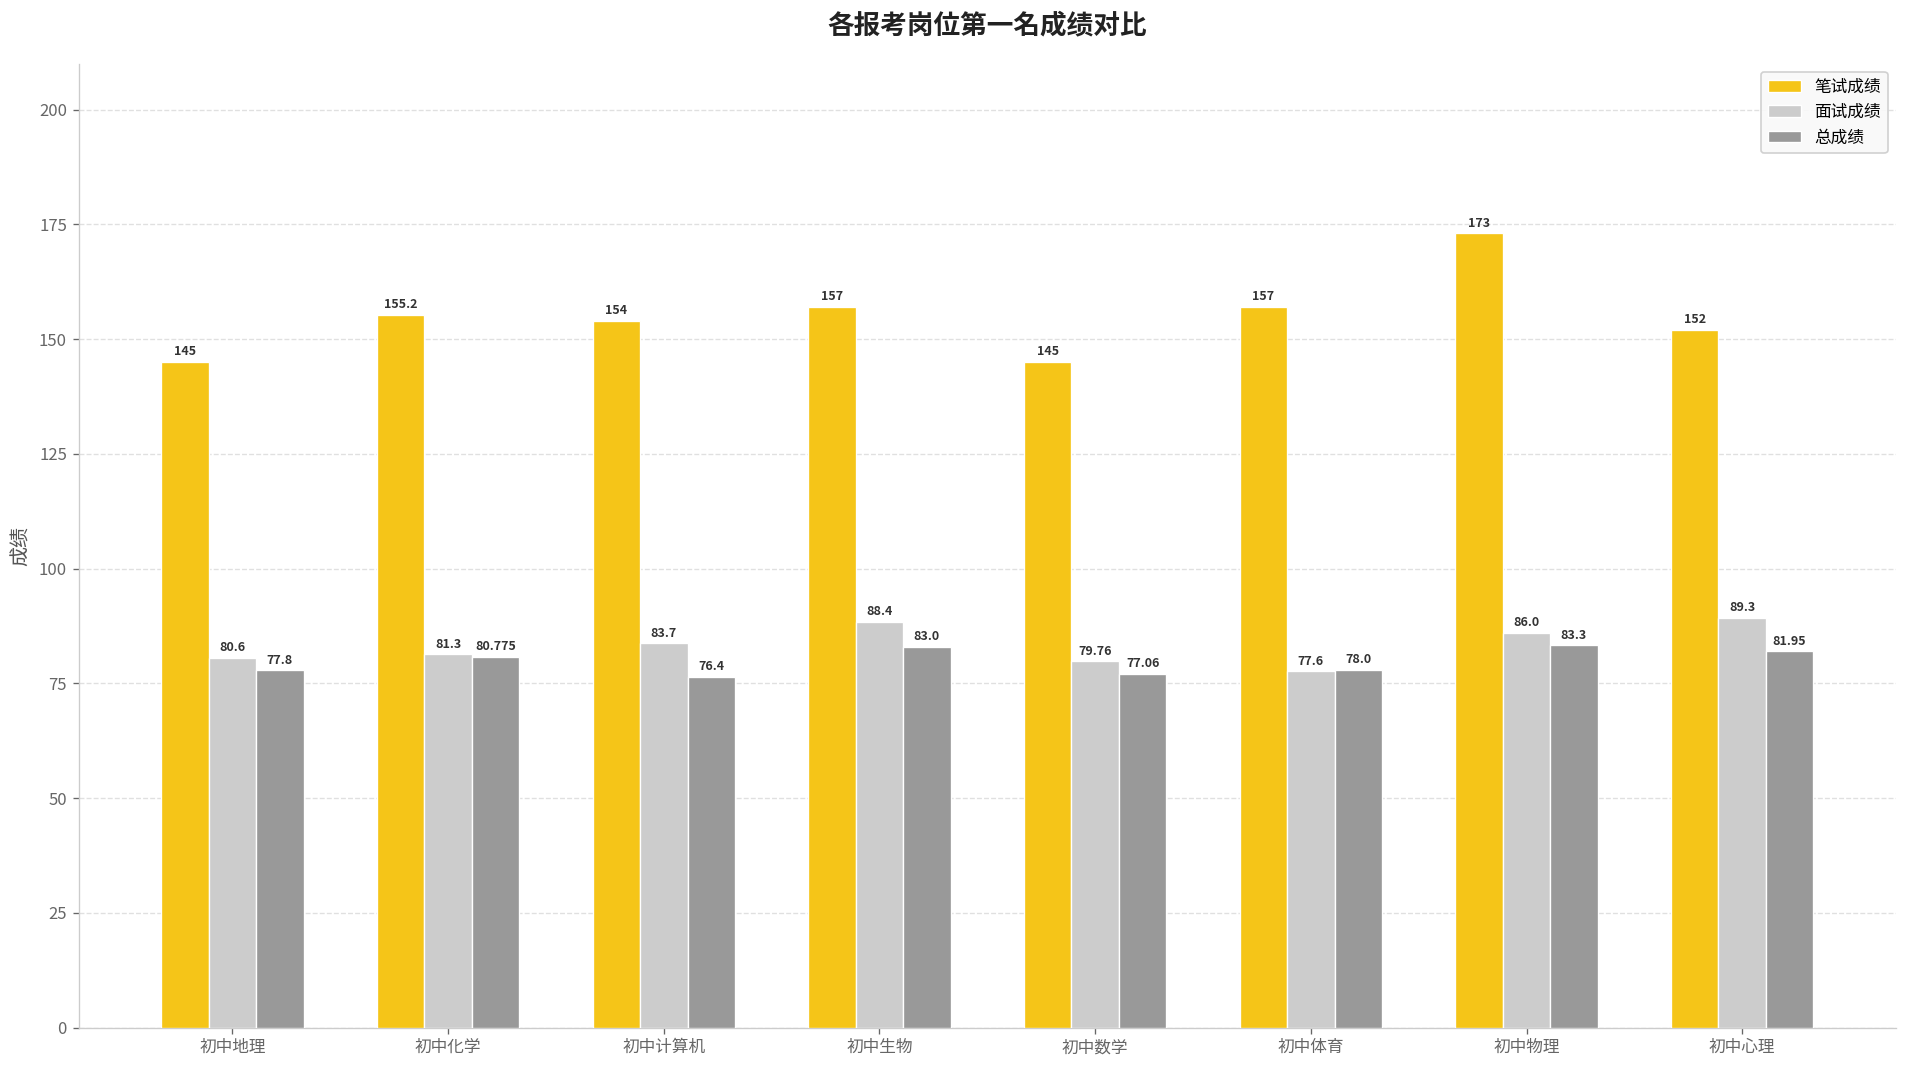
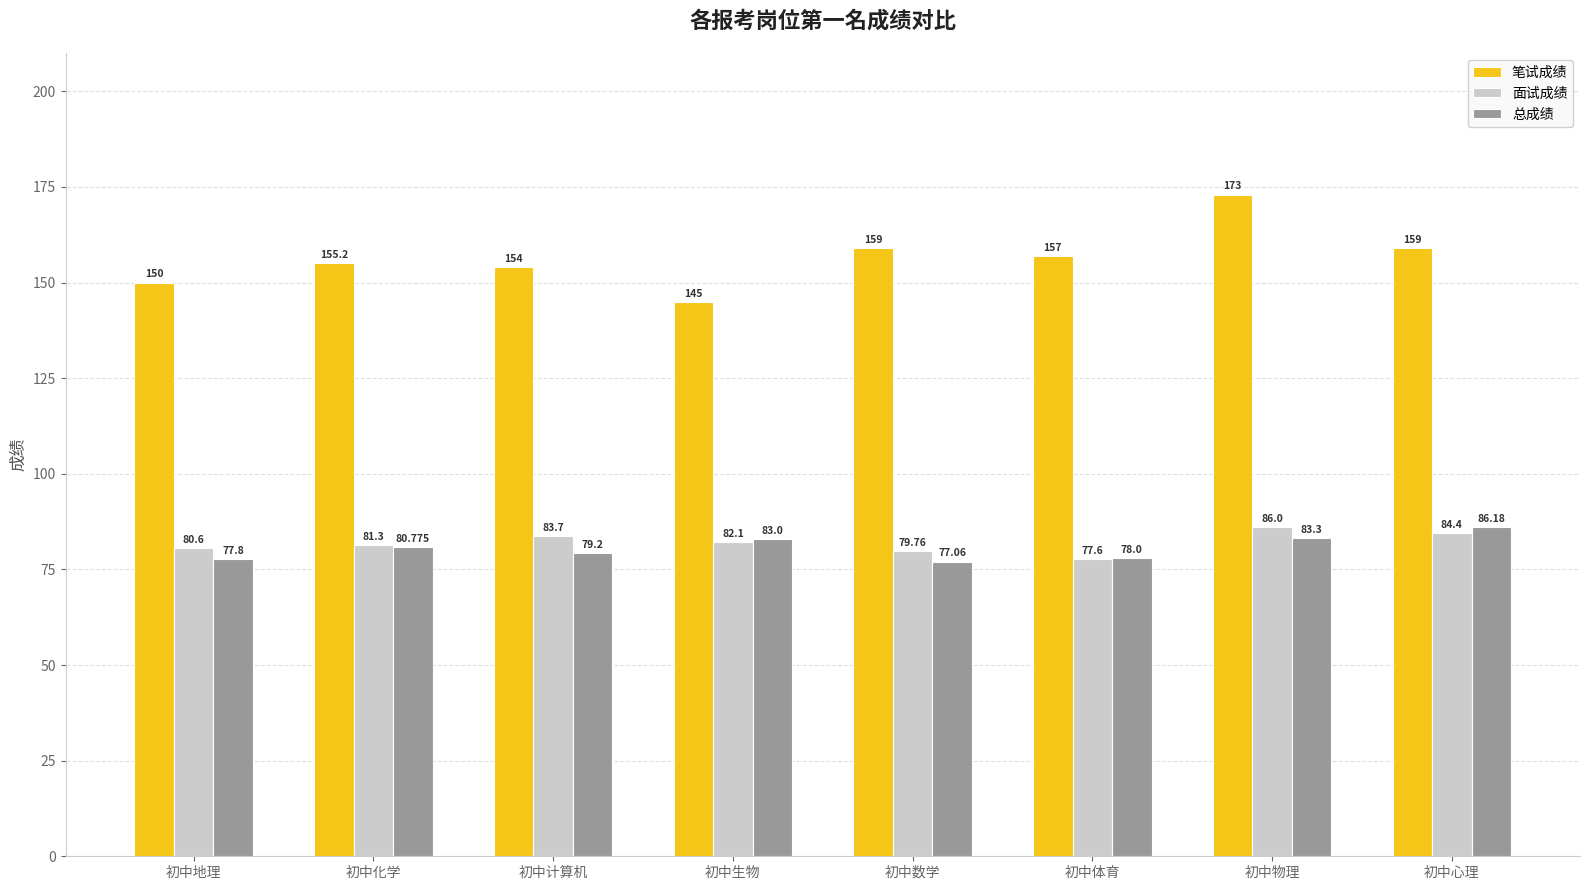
  {
    "笔试成绩": {
-     "初中地理": 145,
+     "初中地理": 150,
      "初中化学": 155.2,
      "初中计算机": 154,
-     "初中生物": 157,
-     "初中数学": 145,
+     "初中生物": 145,
+     "初中数学": 159,
      "初中体育": 157,
      "初中物理": 173,
-     "初中心理": 152
+     "初中心理": 159
    },
    "面试成绩": {
      "初中地理": 80.6,
      "初中化学": 81.3,
      "初中计算机": 83.7,
-     "初中生物": 88.4,
+     "初中生物": 82.1,
      "初中数学": 79.76,
      "初中体育": 77.6,
      "初中物理": 86.0,
-     "初中心理": 89.3
+     "初中心理": 84.4
    },
    "总成绩": {
      "初中地理": 77.8,
      "初中化学": 80.775,
-     "初中计算机": 76.4,
+     "初中计算机": 79.2,
      "初中生物": 83.0,
      "初中数学": 77.06,
      "初中体育": 78.0,
      "初中物理": 83.3,
-     "初中心理": 81.95
+     "初中心理": 86.18
    }
  }
